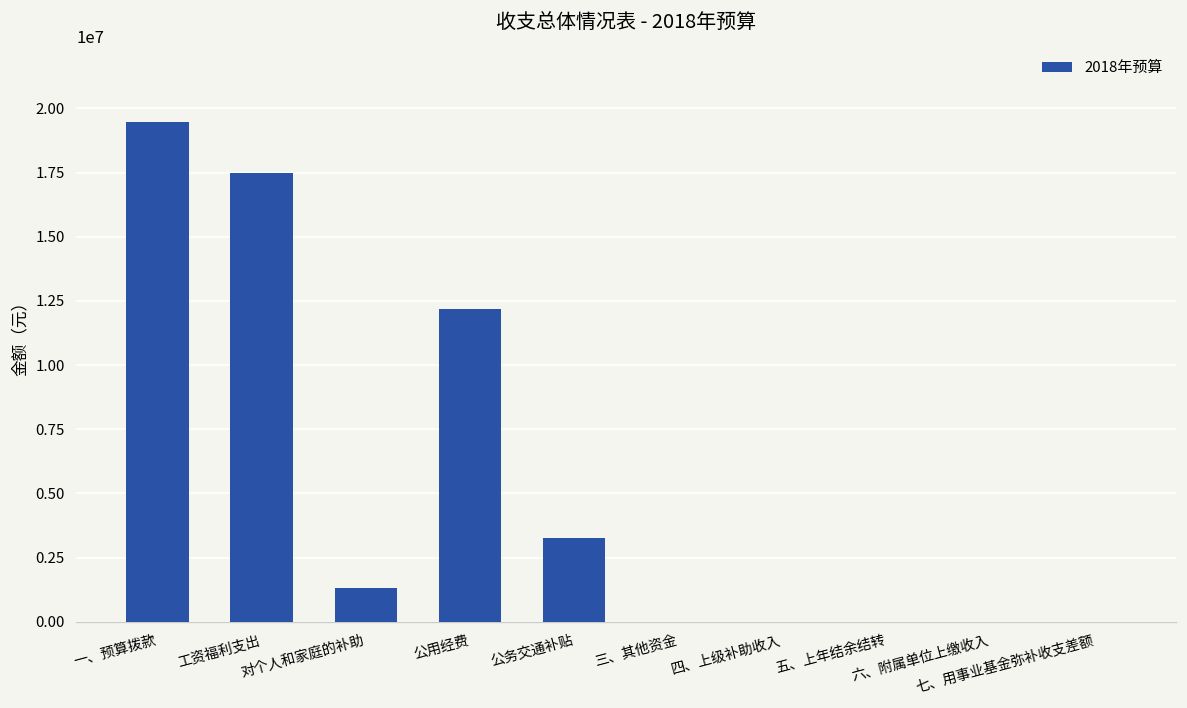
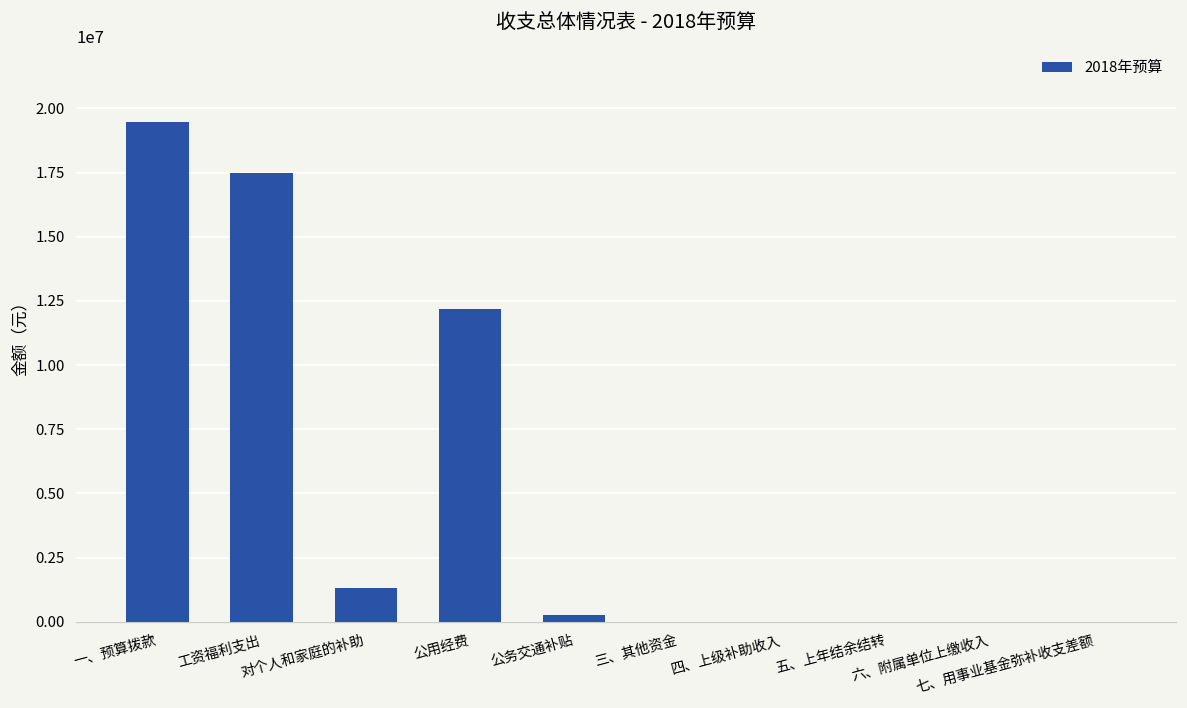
  {
    "一、预算拨款": 19500000,
    "工资福利支出": 17500000,
    "对个人和家庭的补助": 1300000,
    "公用经费": 12200000,
-   "公务交通补贴": 3300000,
+   "公务交通补贴": 300000,
    "三、其他资金": 0,
    "四、上级补助收入": 0,
    "五、上年结余结转": 0,
    "六、附属单位上缴收入": 0,
    "七、用事业基金弥补收支差额": 0
  }
